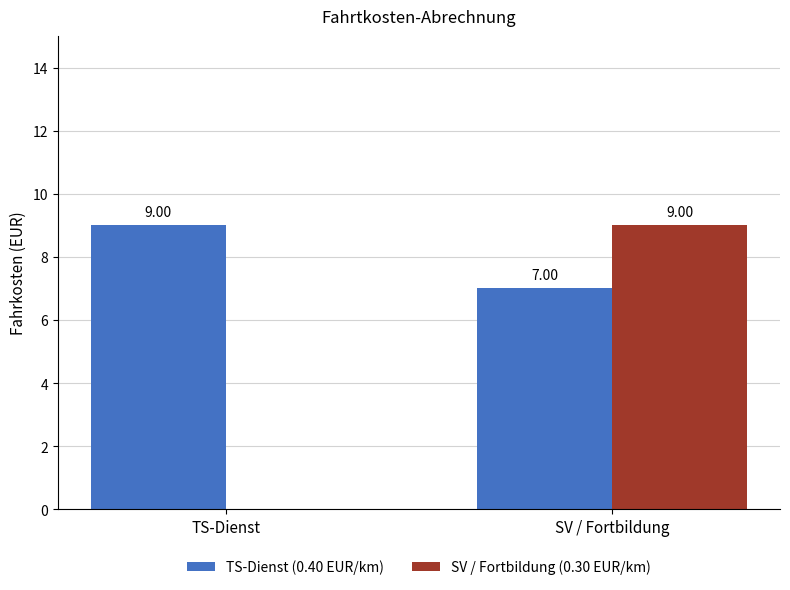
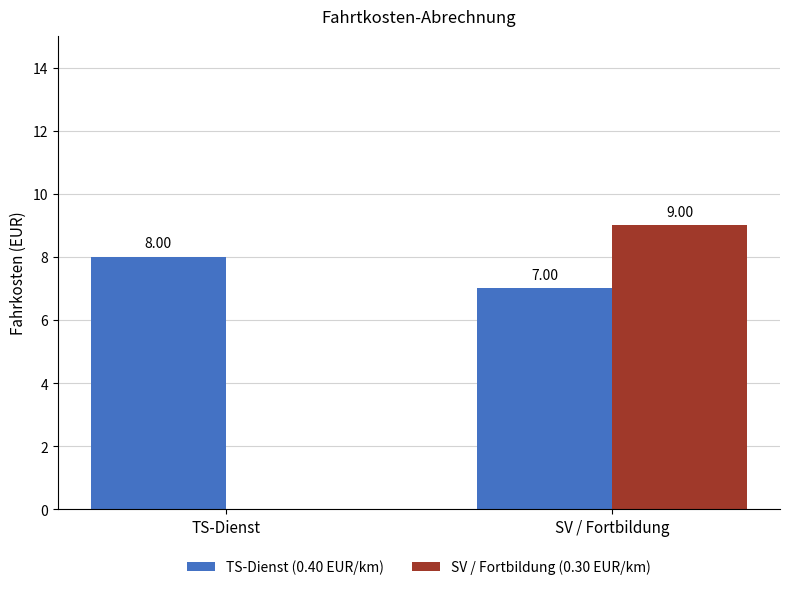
  {
    "TS-Dienst (0.40 EUR/km)": {
-     "TS-Dienst": 9.00,
+     "TS-Dienst": 8.00,
      "SV / Fortbildung": 7.00
    },
    "SV / Fortbildung (0.30 EUR/km)": {
      "SV / Fortbildung": 9.00
    }
  }
